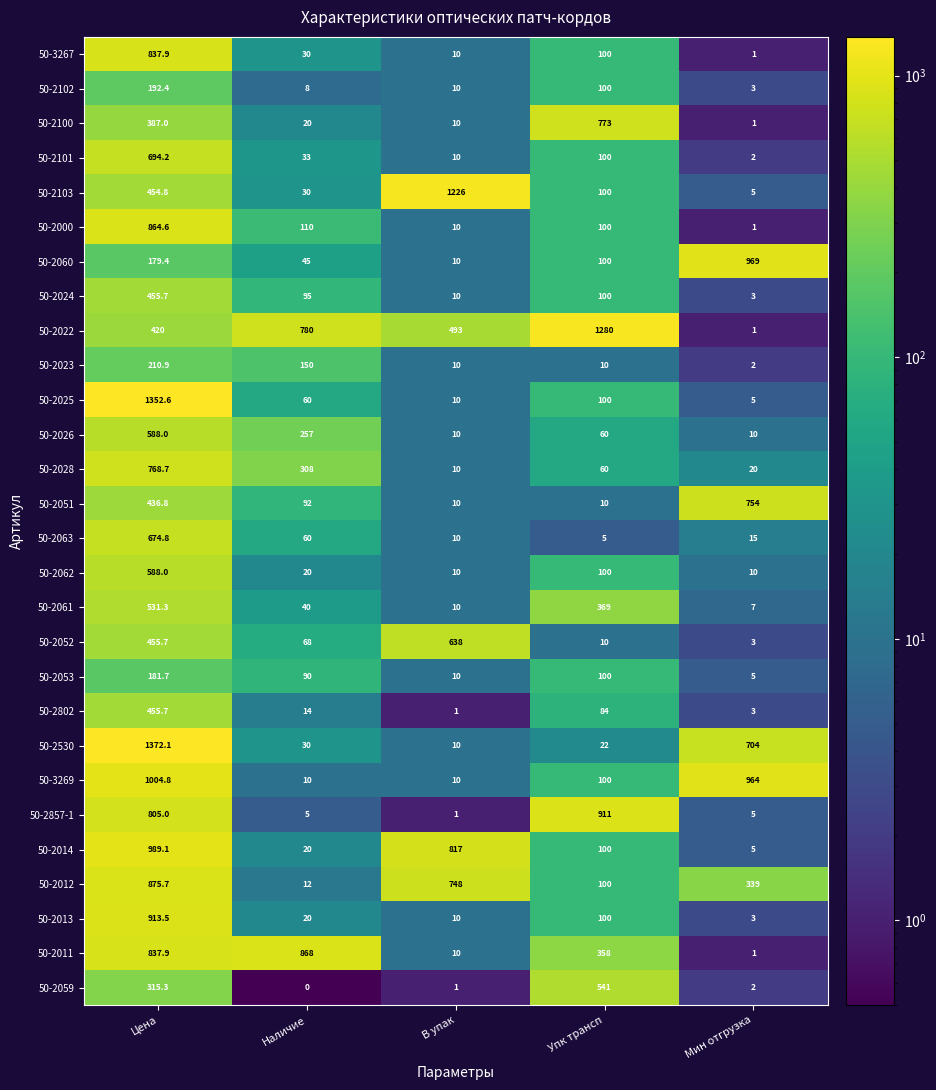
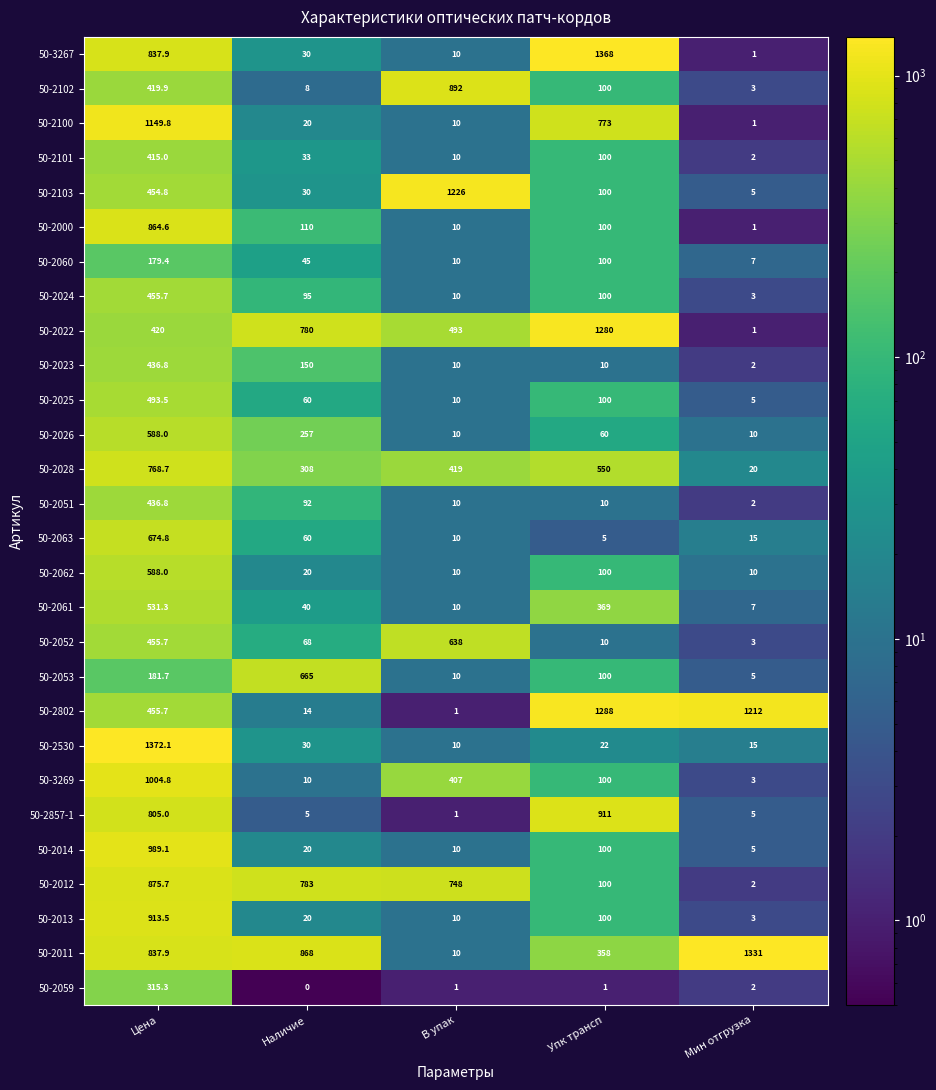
  {
    "50-3267": {
      "Цена": 837.9,
      "Наличие": 30,
      "В упак": 10,
-     "Упк трансп": 100,
+     "Упк трансп": 1368,
      "Мин отгрузка": 1
    },
    "50-2102": {
-     "Цена": 192.4,
+     "Цена": 419.9,
      "Наличие": 8,
-     "В упак": 10,
+     "В упак": 892,
      "Упк трансп": 100,
      "Мин отгрузка": 3
    },
    "50-2100": {
-     "Цена": 387.0,
+     "Цена": 1149.8,
      "Наличие": 20,
      "В упак": 10,
      "Упк трансп": 773,
      "Мин отгрузка": 1
    },
    "50-2101": {
-     "Цена": 694.2,
+     "Цена": 415.0,
      "Наличие": 33,
      "В упак": 10,
      "Упк трансп": 100,
      "Мин отгрузка": 2
    },
    "50-2103": {
      "Цена": 454.8,
      "Наличие": 30,
      "В упак": 1226,
      "Упк трансп": 100,
      "Мин отгрузка": 5
    },
    "50-2000": {
      "Цена": 864.6,
      "Наличие": 110,
      "В упак": 10,
      "Упк трансп": 100,
      "Мин отгрузка": 1
    },
    "50-2060": {
      "Цена": 179.4,
      "Наличие": 45,
      "В упак": 10,
      "Упк трансп": 100,
-     "Мин отгрузка": 969
+     "Мин отгрузка": 7
    },
    "50-2024": {
      "Цена": 455.7,
      "Наличие": 95,
      "В упак": 10,
      "Упк трансп": 100,
      "Мин отгрузка": 3
    },
    "50-2022": {
      "Цена": 420,
      "Наличие": 780,
      "В упак": 493,
      "Упк трансп": 1280,
      "Мин отгрузка": 1
    },
    "50-2023": {
-     "Цена": 210.9,
+     "Цена": 436.8,
      "Наличие": 150,
      "В упак": 10,
      "Упк трансп": 10,
      "Мин отгрузка": 2
    },
    "50-2025": {
-     "Цена": 1352.6,
+     "Цена": 493.5,
      "Наличие": 60,
      "В упак": 10,
      "Упк трансп": 100,
      "Мин отгрузка": 5
    },
    "50-2026": {
      "Цена": 588.0,
      "Наличие": 257,
      "В упак": 10,
      "Упк трансп": 60,
      "Мин отгрузка": 10
    },
    "50-2028": {
      "Цена": 768.7,
      "Наличие": 308,
-     "В упак": 10,
-     "Упк трансп": 60,
+     "В упак": 419,
+     "Упк трансп": 550,
      "Мин отгрузка": 20
    },
    "50-2051": {
      "Цена": 436.8,
      "Наличие": 92,
      "В упак": 10,
      "Упк трансп": 10,
-     "Мин отгрузка": 754
+     "Мин отгрузка": 2
    },
    "50-2063": {
      "Цена": 674.8,
      "Наличие": 60,
      "В упак": 10,
      "Упк трансп": 5,
      "Мин отгрузка": 15
    },
    "50-2062": {
      "Цена": 588.0,
      "Наличие": 20,
      "В упак": 10,
      "Упк трансп": 100,
      "Мин отгрузка": 10
    },
    "50-2061": {
      "Цена": 531.3,
      "Наличие": 40,
      "В упак": 10,
      "Упк трансп": 369,
      "Мин отгрузка": 7
    },
    "50-2052": {
      "Цена": 455.7,
      "Наличие": 68,
      "В упак": 638,
      "Упк трансп": 10,
      "Мин отгрузка": 3
    },
    "50-2053": {
      "Цена": 181.7,
-     "Наличие": 90,
+     "Наличие": 665,
      "В упак": 10,
      "Упк трансп": 100,
      "Мин отгрузка": 5
    },
    "50-2802": {
      "Цена": 455.7,
      "Наличие": 14,
      "В упак": 1,
-     "Упк трансп": 84,
-     "Мин отгрузка": 3
+     "Упк трансп": 1288,
+     "Мин отгрузка": 1212
    },
    "50-2530": {
      "Цена": 1372.1,
      "Наличие": 30,
      "В упак": 10,
      "Упк трансп": 22,
-     "Мин отгрузка": 704
+     "Мин отгрузка": 15
    },
    "50-3269": {
      "Цена": 1004.8,
      "Наличие": 10,
-     "В упак": 10,
+     "В упак": 407,
      "Упк трансп": 100,
-     "Мин отгрузка": 964
+     "Мин отгрузка": 3
    },
    "50-2857-1": {
      "Цена": 805.0,
      "Наличие": 5,
      "В упак": 1,
      "Упк трансп": 911,
      "Мин отгрузка": 5
    },
    "50-2014": {
      "Цена": 989.1,
      "Наличие": 20,
-     "В упак": 817,
+     "В упак": 10,
      "Упк трансп": 100,
      "Мин отгрузка": 5
    },
    "50-2012": {
      "Цена": 875.7,
-     "Наличие": 12,
+     "Наличие": 783,
      "В упак": 748,
      "Упк трансп": 100,
-     "Мин отгрузка": 339
+     "Мин отгрузка": 2
    },
    "50-2013": {
      "Цена": 913.5,
      "Наличие": 20,
      "В упак": 10,
      "Упк трансп": 100,
      "Мин отгрузка": 3
    },
    "50-2011": {
      "Цена": 837.9,
      "Наличие": 868,
      "В упак": 10,
      "Упк трансп": 358,
-     "Мин отгрузка": 1
+     "Мин отгрузка": 1331
    },
    "50-2059": {
      "Цена": 315.3,
      "Наличие": 0,
      "В упак": 1,
-     "Упк трансп": 541,
+     "Упк трансп": 1,
      "Мин отгрузка": 2
    }
  }
